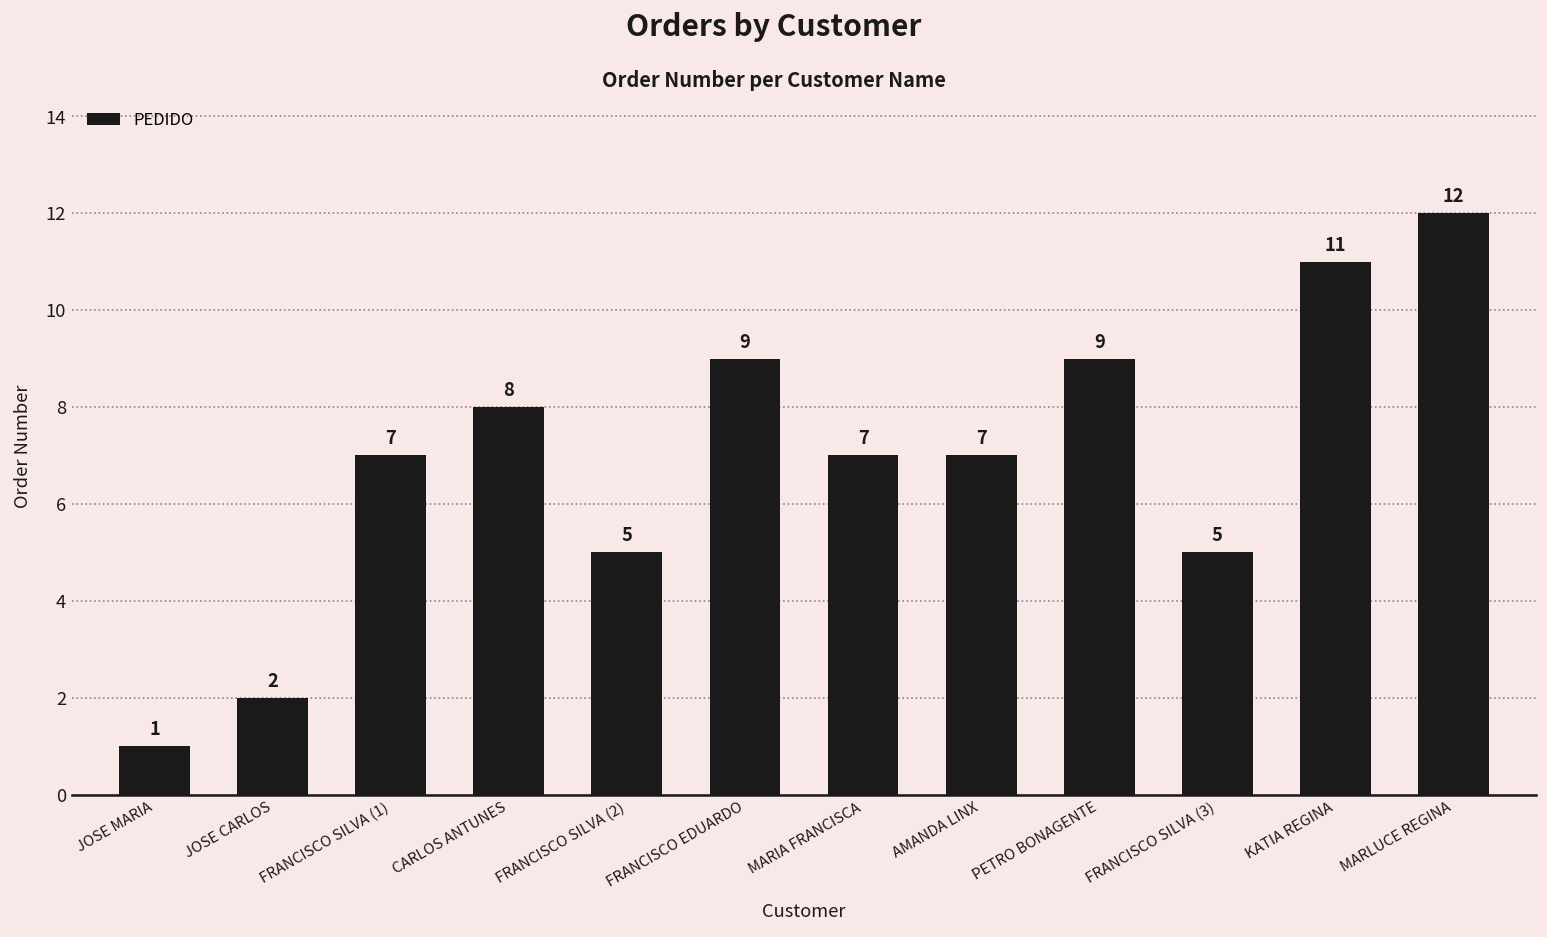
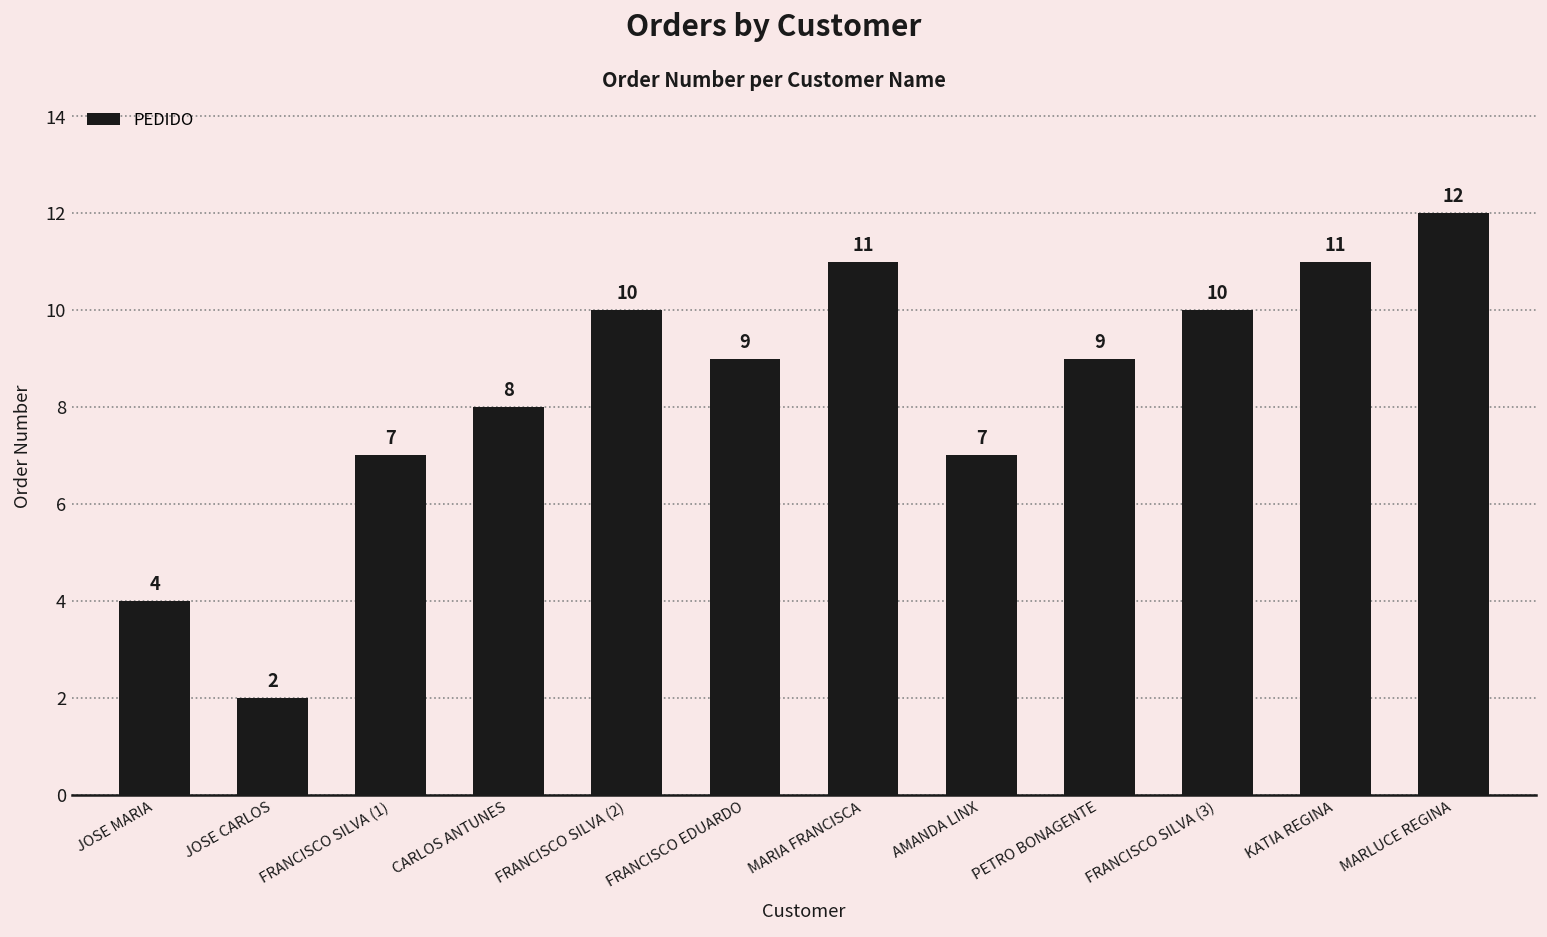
  {
-   "JOSE MARIA": 1,
+   "JOSE MARIA": 4,
    "JOSE CARLOS": 2,
    "FRANCISCO SILVA (1)": 7,
    "CARLOS ANTUNES": 8,
-   "FRANCISCO SILVA (2)": 5,
+   "FRANCISCO SILVA (2)": 10,
    "FRANCISCO EDUARDO": 9,
-   "MARIA FRANCISCA": 7,
+   "MARIA FRANCISCA": 11,
    "AMANDA LINX": 7,
    "PETRO BONAGENTE": 9,
-   "FRANCISCO SILVA (3)": 5,
+   "FRANCISCO SILVA (3)": 10,
    "KATIA REGINA": 11,
    "MARLUCE REGINA": 12
  }
